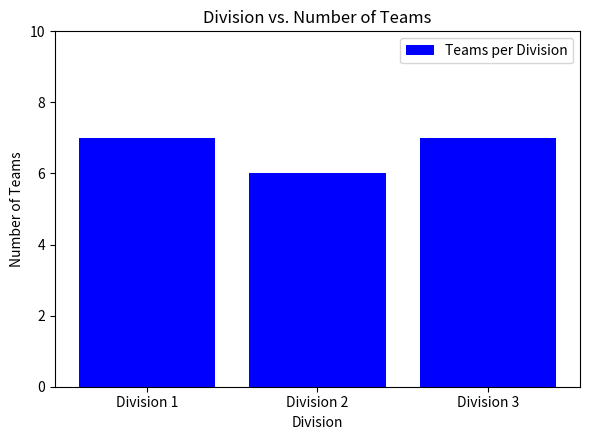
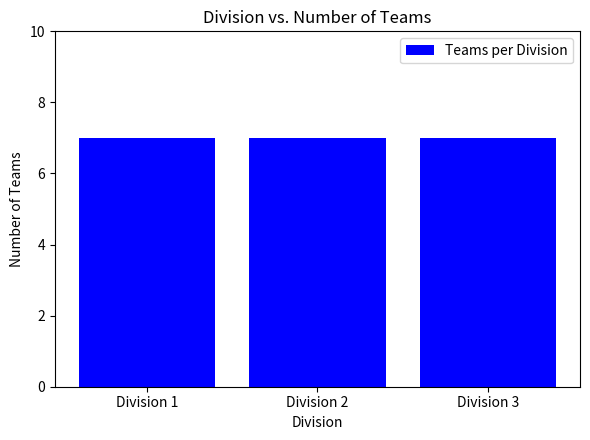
  {
    "Division 1": 7,
-   "Division 2": 6,
+   "Division 2": 7,
    "Division 3": 7
  }
